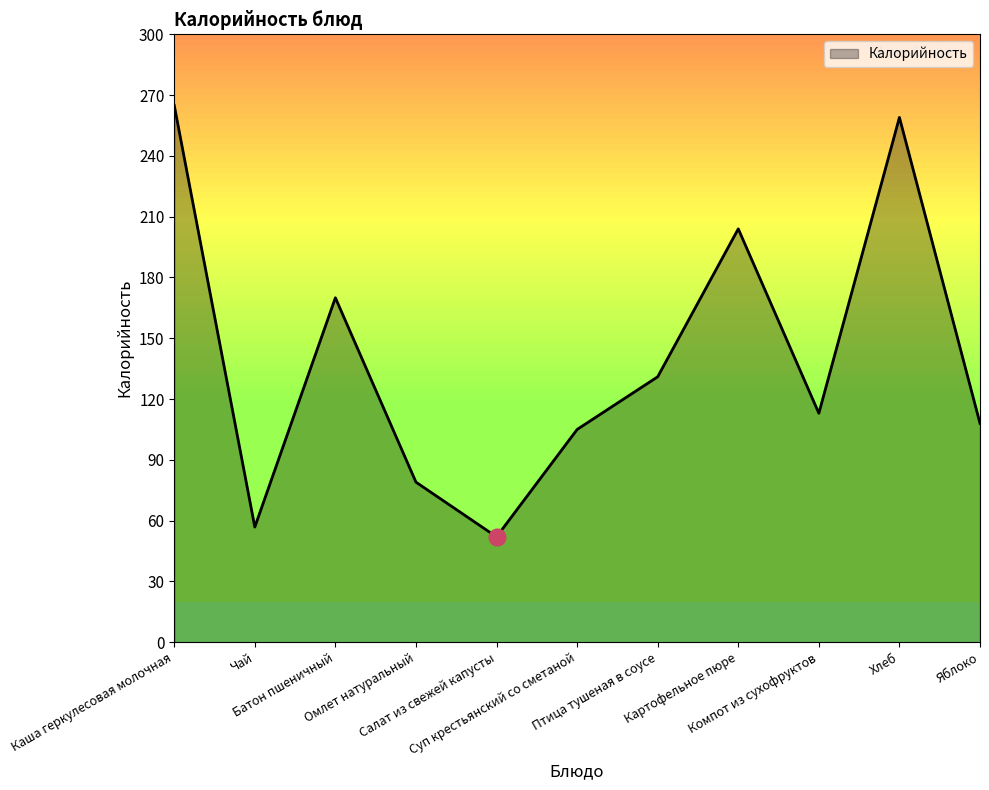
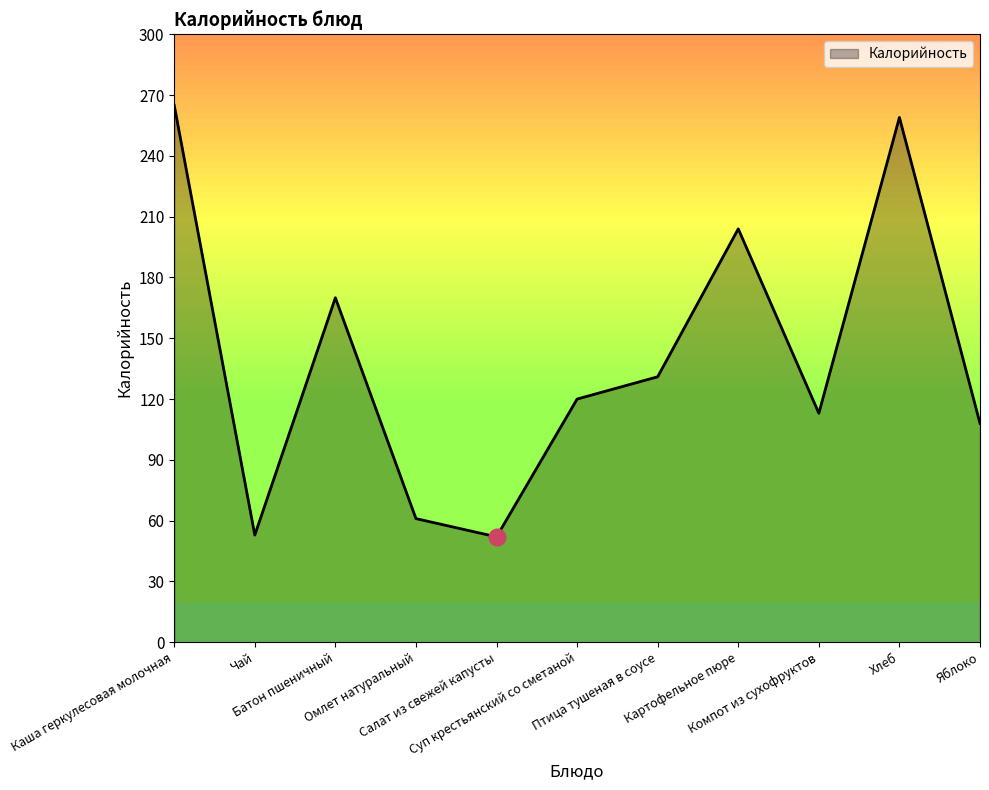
  {
    "Калорийность": {
      "Каша геркулесовая молочная": 265,
-     "Чай": 57,
+     "Чай": 53,
      "Батон пшеничный": 170,
-     "Омлет натуральный": 79,
-     "Суп крестьянский со сметаной": 105,
+     "Омлет натуральный": 61,
+     "Суп крестьянский со сметаной": 120,
      "Птица тушеная в соусе": 131,
      "Картофельное пюре": 204,
      "Компот из сухофруктов": 113,
      "Хлеб": 259,
      "Яблоко": 108
    }
  }
